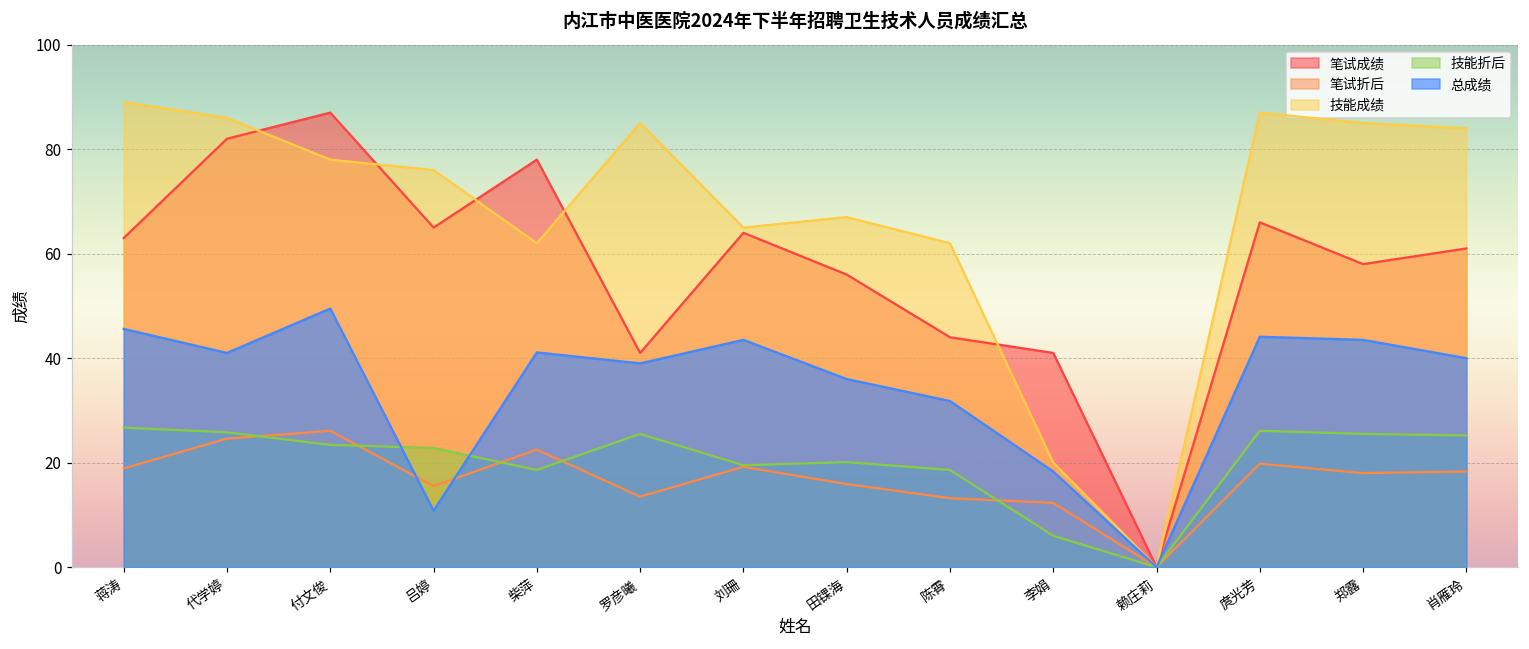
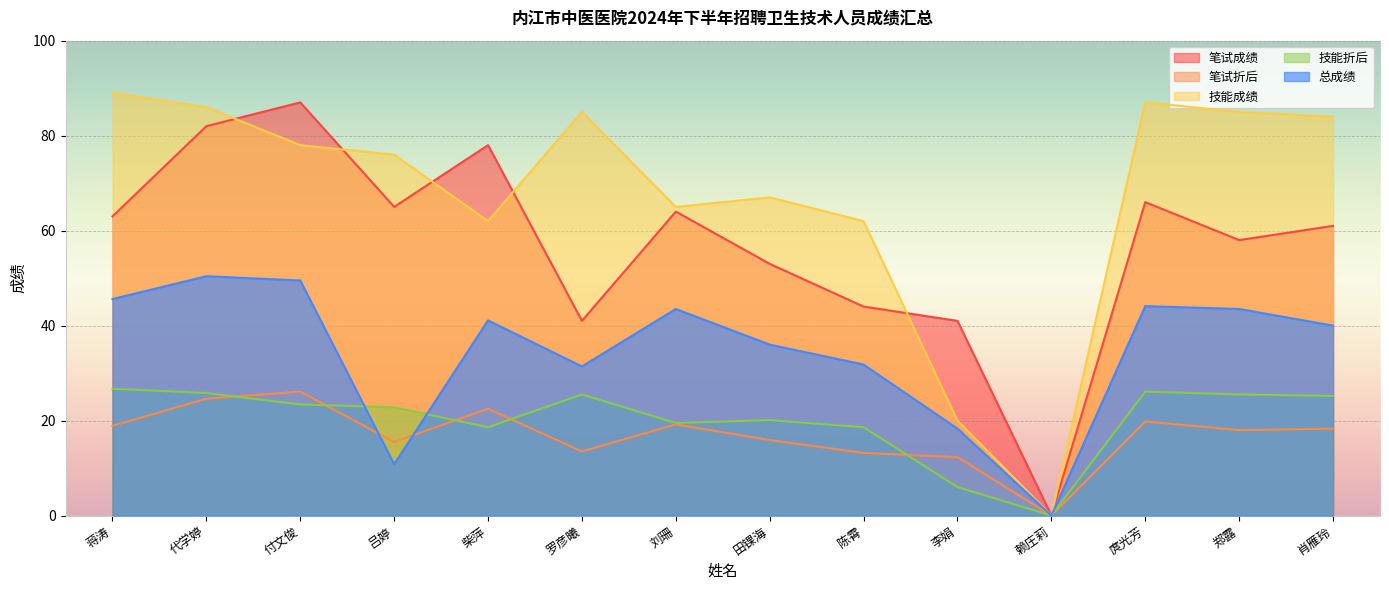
  {
    "笔试成绩": {
      "蒋涛": 63,
      "代学婷": 82,
      "付文俊": 87,
      "吕婷": 65,
      "柴萍": 78,
      "罗彦曦": 41,
      "刘珊": 64,
-     "田锞海": 56,
+     "田锞海": 53,
      "陈霄": 44,
      "李娟": 41,
      "庹光芳": 66,
      "郑露": 58,
      "肖雁玲": 61
    },
    "技能折后": {
      "蒋涛": 27,
      "代学婷": 26,
      "付文俊": 23,
      "吕婷": 23,
      "柴萍": 19,
      "罗彦曦": 26,
      "田锞海": 20,
      "陈霄": 19,
      "李娟": 6,
      "庹光芳": 26,
      "郑露": 26,
      "肖雁玲": 25
    },
    "总成绩": {
      "蒋涛": 46,
-     "代学婷": 41,
+     "代学婷": 50,
      "付文俊": 50,
      "吕婷": 11,
      "柴萍": 41,
-     "罗彦曦": 39,
+     "罗彦曦": 31,
      "刘珊": 44,
      "田锞海": 36,
      "陈霄": 32,
      "李娟": 18,
      "庹光芳": 44,
      "郑露": 44,
      "肖雁玲": 40
    }
  }
